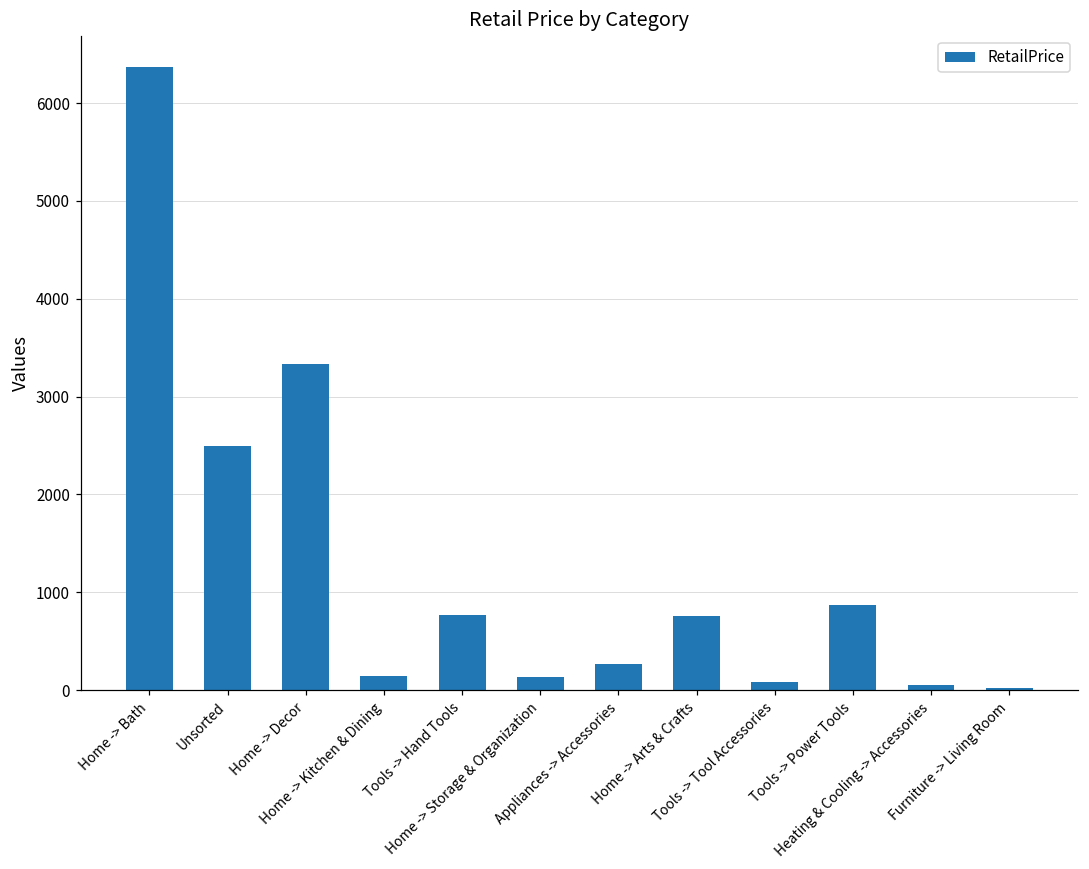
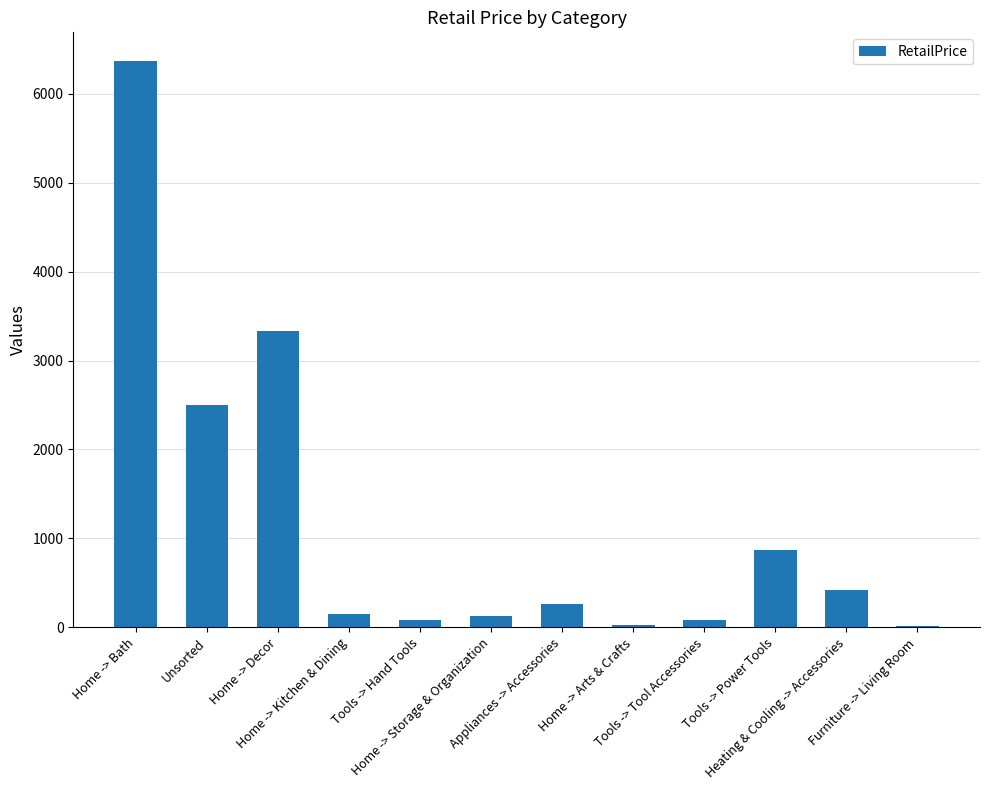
  {
    "Home -> Bath": 6400,
    "Unsorted": 2500,
    "Home -> Decor": 3300,
    "Home -> Kitchen & Dining": 100,
-   "Tools -> Hand Tools": 800,
+   "Tools -> Hand Tools": 100,
    "Home -> Storage & Organization": 100,
    "Appliances -> Accessories": 300,
-   "Home -> Arts & Crafts": 800,
+   "Home -> Arts & Crafts": 0,
    "Tools -> Tool Accessories": 100,
    "Tools -> Power Tools": 900,
-   "Heating & Cooling -> Accessories": 0
+   "Heating & Cooling -> Accessories": 400
  }
